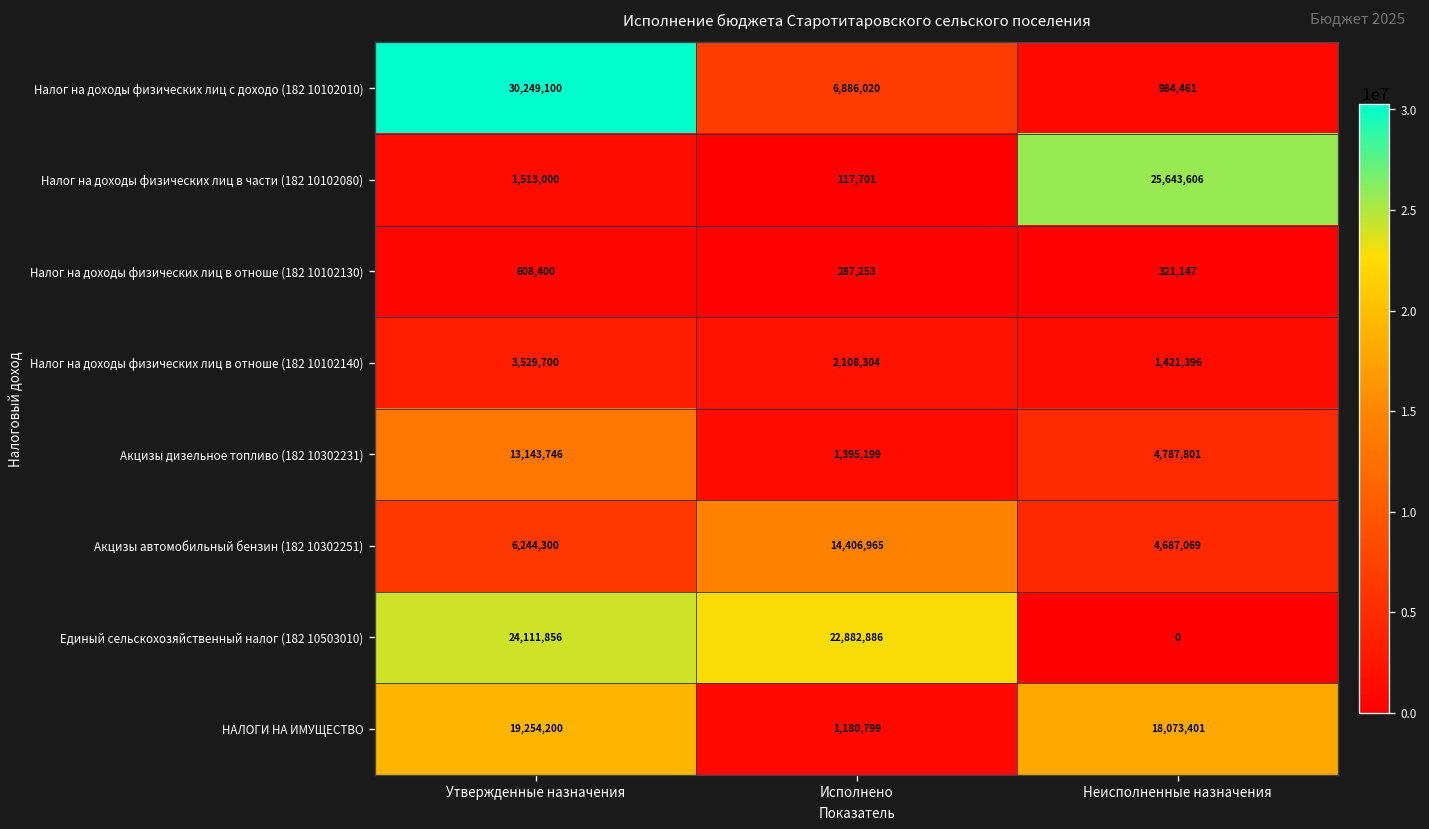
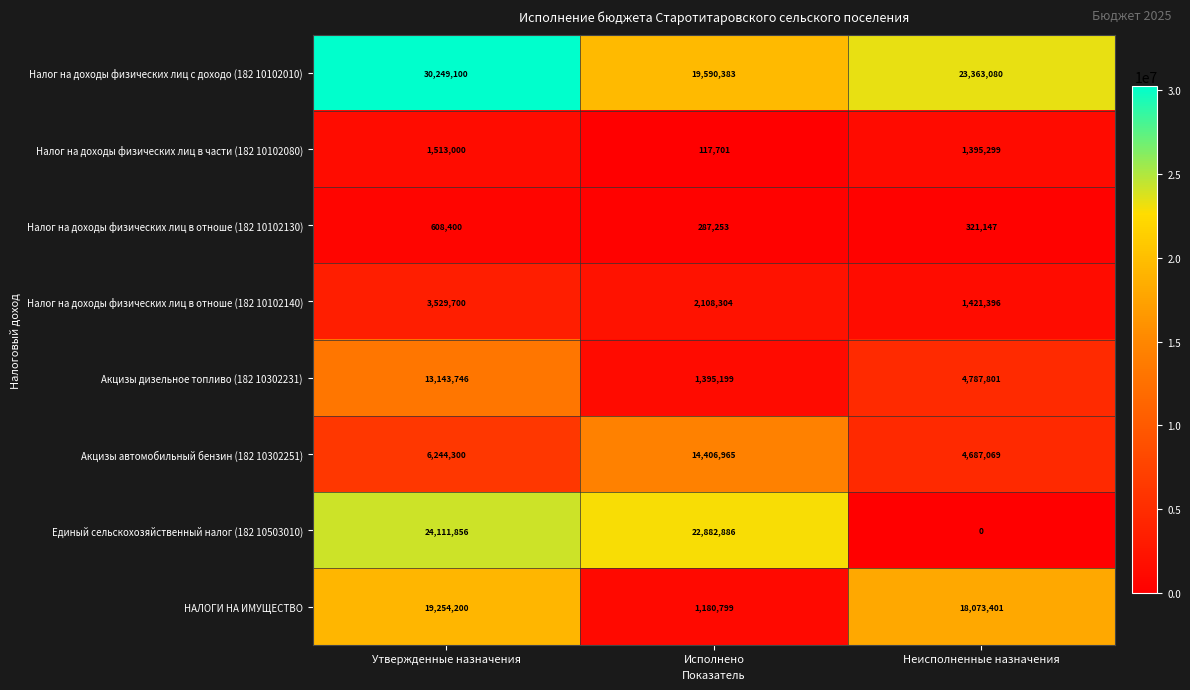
  {
    "Налог на доходы физических лиц с доходо (182 10102010)": {
      "Утвержденные назначения": "30,249,100",
-     "Исполнено": "6,886,020",
-     "Неисполненные назначения": "984,461"
+     "Исполнено": "19,590,383",
+     "Неисполненные назначения": "23,363,080"
    },
    "Налог на доходы физических лиц в части (182 10102080)": {
      "Утвержденные назначения": "1,513,000",
      "Исполнено": "117,701",
-     "Неисполненные назначения": "25,643,606"
+     "Неисполненные назначения": "1,395,299"
    },
    "Налог на доходы физических лиц в отноше (182 10102130)": {
      "Утвержденные назначения": "608,400",
      "Исполнено": "287,253",
      "Неисполненные назначения": "321,147"
    },
    "Налог на доходы физических лиц в отноше (182 10102140)": {
      "Утвержденные назначения": "3,529,700",
      "Исполнено": "2,108,304",
      "Неисполненные назначения": "1,421,396"
    },
    "Акцизы дизельное топливо (182 10302231)": {
      "Утвержденные назначения": "13,143,746",
      "Исполнено": "1,395,199",
      "Неисполненные назначения": "4,787,801"
    },
    "Акцизы автомобильный бензин (182 10302251)": {
      "Утвержденные назначения": "6,244,300",
      "Исполнено": "14,406,965",
      "Неисполненные назначения": "4,687,069"
    },
    "Единый сельскохозяйственный налог (182 10503010)": {
      "Утвержденные назначения": "24,111,856",
      "Исполнено": "22,882,886",
      "Неисполненные назначения": "0"
    },
    "НАЛОГИ НА ИМУЩЕСТВО": {
      "Утвержденные назначения": "19,254,200",
      "Исполнено": "1,180,799",
      "Неисполненные назначения": "18,073,401"
    }
  }
